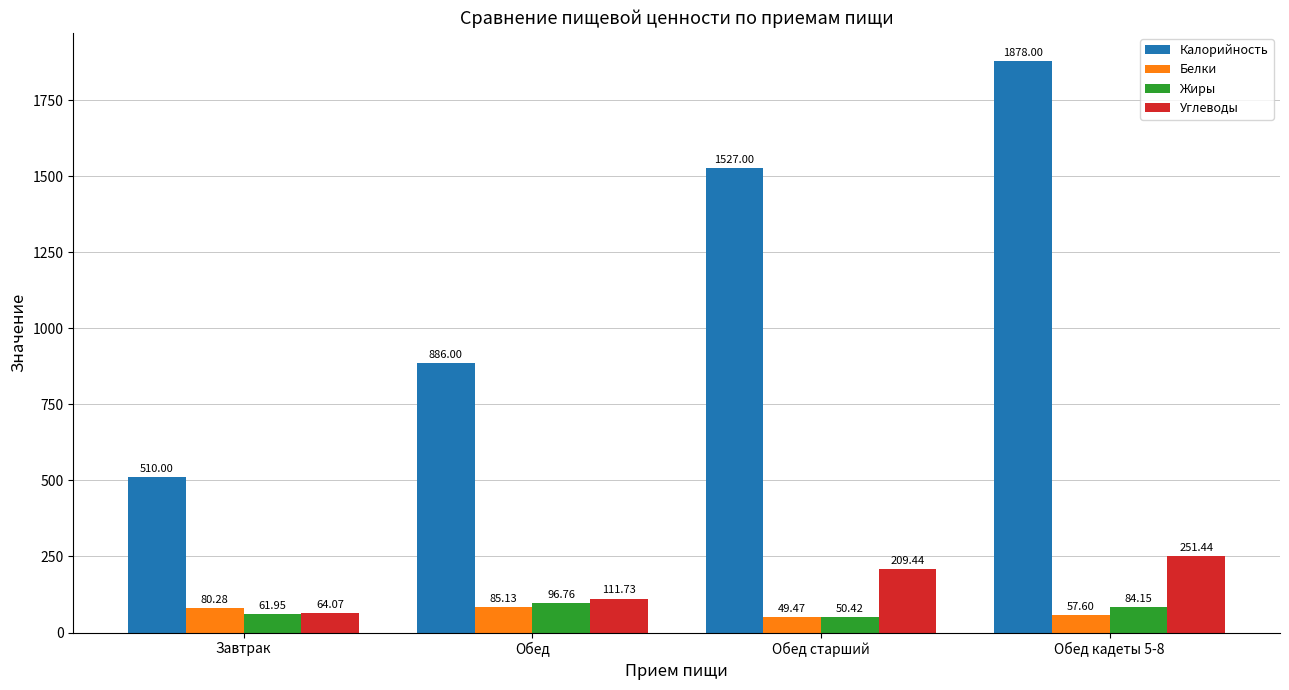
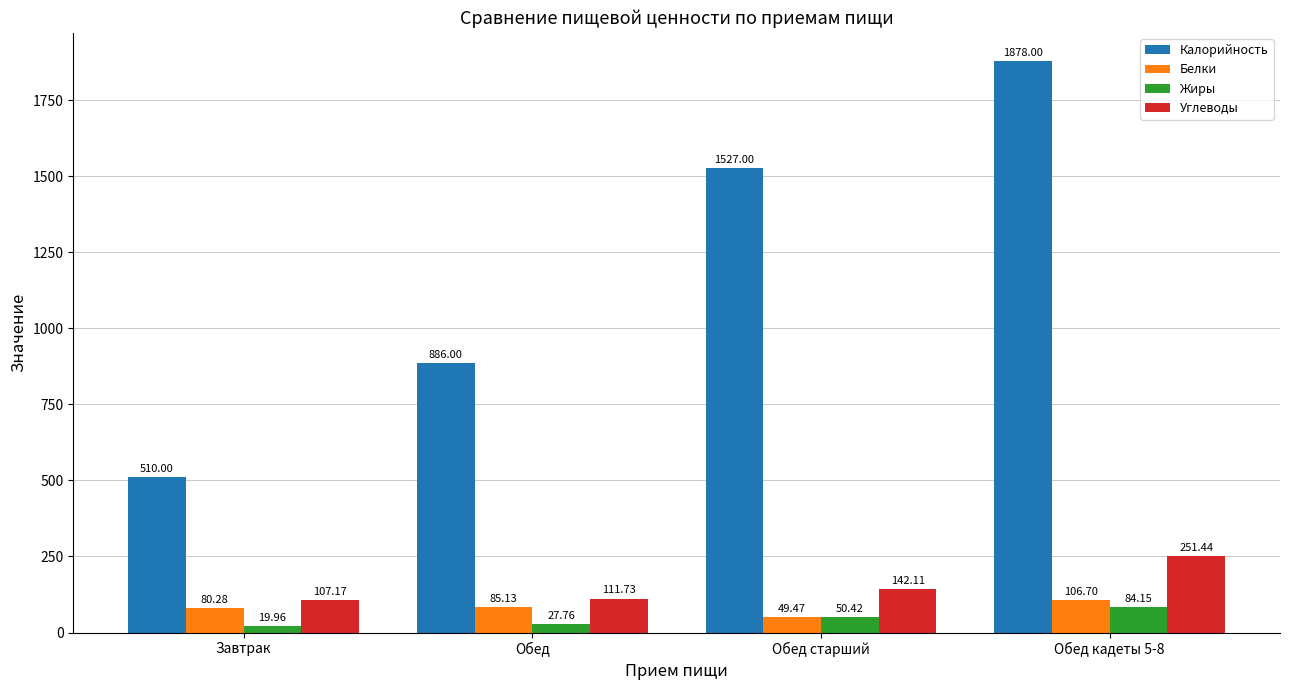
  {
    "Калорийность": {
      "Завтрак": 510.00,
      "Обед": 886.00,
      "Обед старший": 1527.00,
      "Обед кадеты 5-8": 1878.00
    },
    "Белки": {
      "Завтрак": 80.28,
      "Обед": 85.13,
      "Обед старший": 49.47,
-     "Обед кадеты 5-8": 57.60
+     "Обед кадеты 5-8": 106.70
    },
    "Жиры": {
-     "Завтрак": 61.95,
-     "Обед": 96.76,
+     "Завтрак": 19.96,
+     "Обед": 27.76,
      "Обед старший": 50.42,
      "Обед кадеты 5-8": 84.15
    },
    "Углеводы": {
-     "Завтрак": 64.07,
+     "Завтрак": 107.17,
      "Обед": 111.73,
-     "Обед старший": 209.44,
+     "Обед старший": 142.11,
      "Обед кадеты 5-8": 251.44
    }
  }
